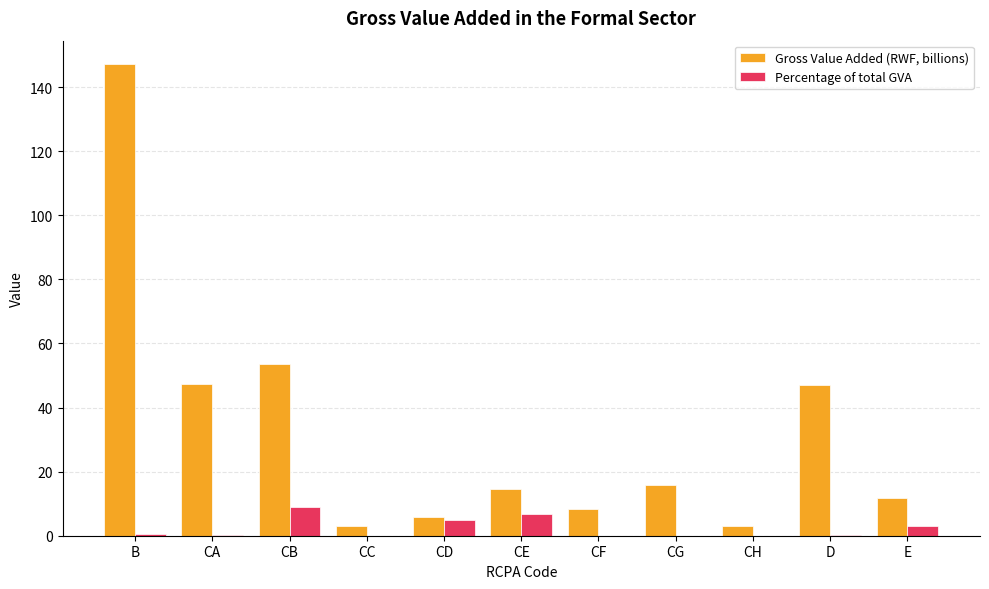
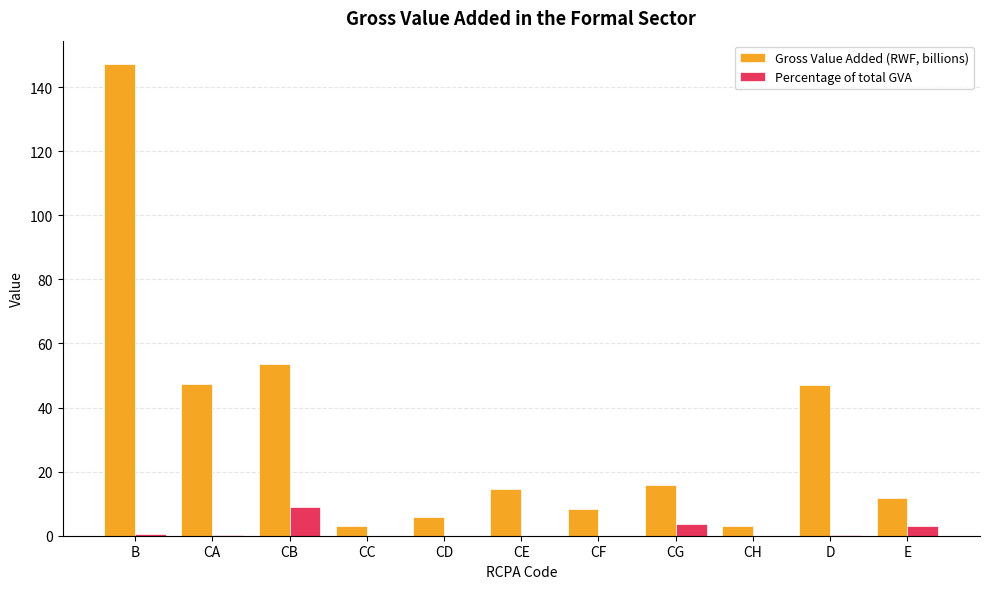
  {
    "Gross Value Added (RWF, billions)": {
      "B": 147,
      "CA": 47,
      "CB": 54,
      "CC": 3,
      "CD": 6,
      "CE": 15,
      "CF": 8,
      "CG": 16,
      "CH": 3,
      "D": 47,
      "E": 12
    },
    "Percentage of total GVA": {
      "CB": 9,
-     "CD": 5,
-     "CE": 7,
-     "CG": 0,
+     "CD": 0,
+     "CE": 0,
+     "CG": 4,
      "E": 3
    }
  }
